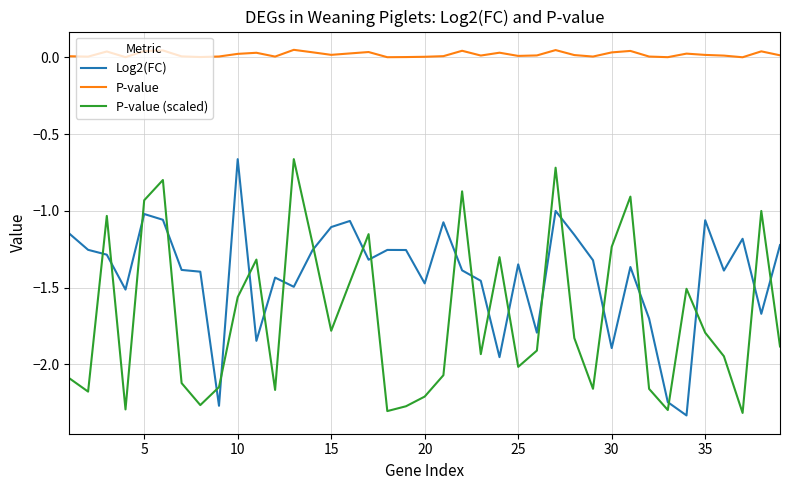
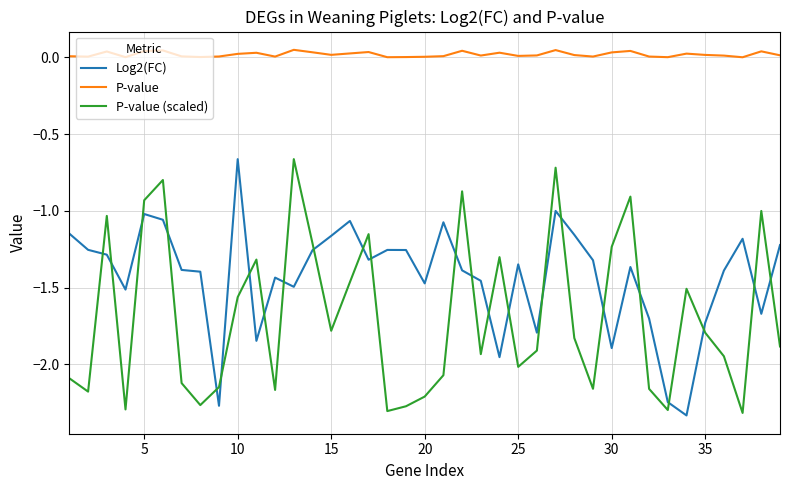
  {
    "Log2(FC)": {
      "5": -1.02,
      "10": -0.66,
-     "15": -1.11,
+     "15": -1.16,
      "20": -1.47,
      "25": -1.35,
      "30": -1.89,
-     "35": -1.06
+     "35": -1.73
    },
    "P-value": {
      "10": 0.02,
      "15": 0.02,
      "20": 0.00,
      "25": 0.01,
      "30": 0.03,
      "35": 0.02
    },
    "P-value (scaled)": {
      "5": -0.93,
      "10": -1.56,
      "15": -1.78,
      "20": -2.21,
      "25": -2.02,
      "30": -1.23,
      "35": -1.79
    }
  }
